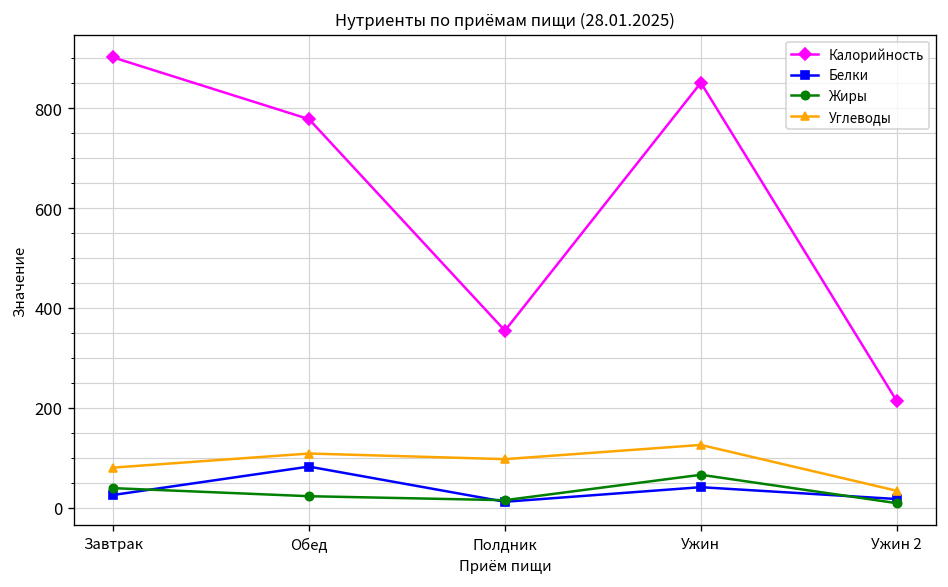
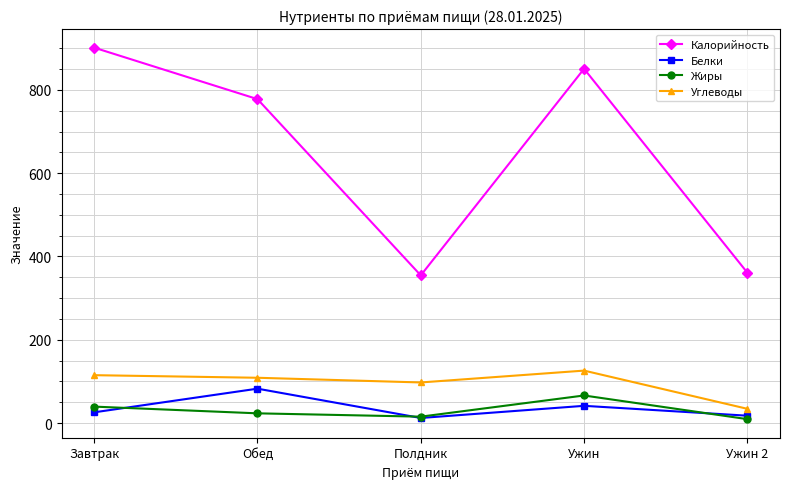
  {
    "Калорийность": {
      "Завтрак": 900,
      "Обед": 780,
      "Полдник": 350,
      "Ужин": 850,
-     "Ужин 2": 210
+     "Ужин 2": 360
    },
    "Белки": {
      "Завтрак": 30,
      "Обед": 80,
      "Ужин": 40,
      "Ужин 2": 20
    },
    "Жиры": {
      "Завтрак": 40,
      "Обед": 20,
      "Ужин": 70,
      "Ужин 2": 10
    },
    "Углеводы": {
-     "Завтрак": 80,
+     "Завтрак": 110,
      "Обед": 110,
      "Полдник": 100,
      "Ужин": 130,
      "Ужин 2": 30
    }
  }
